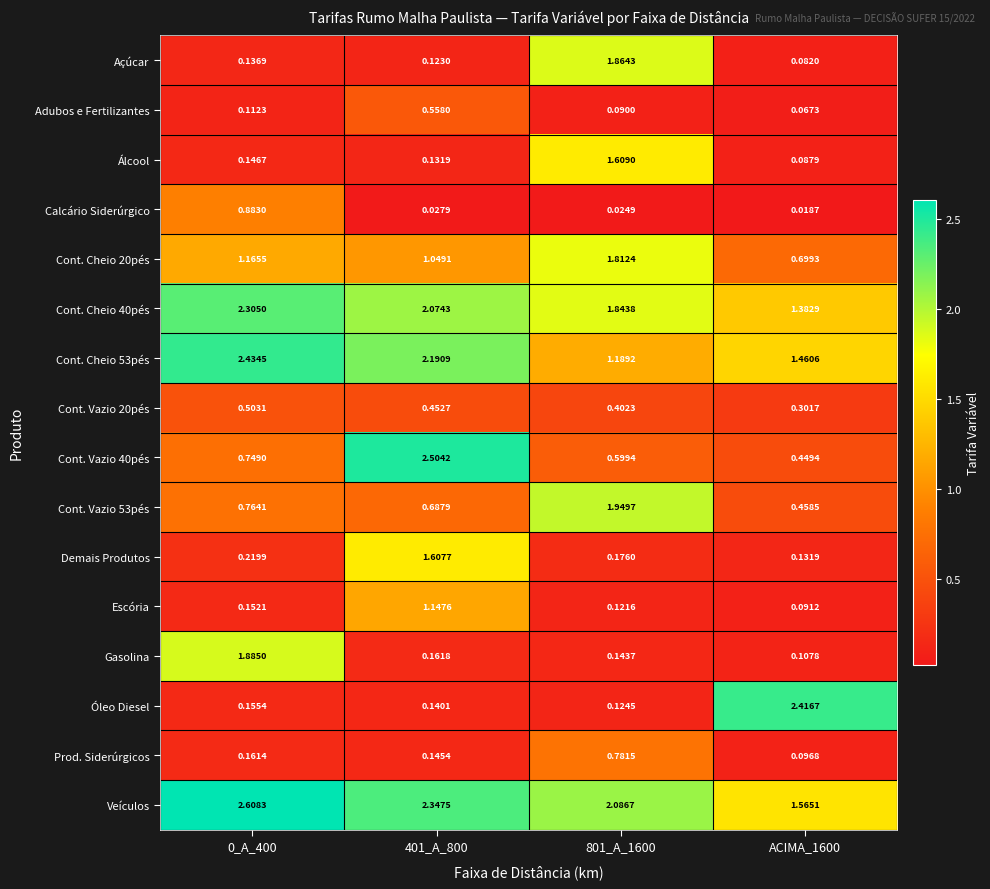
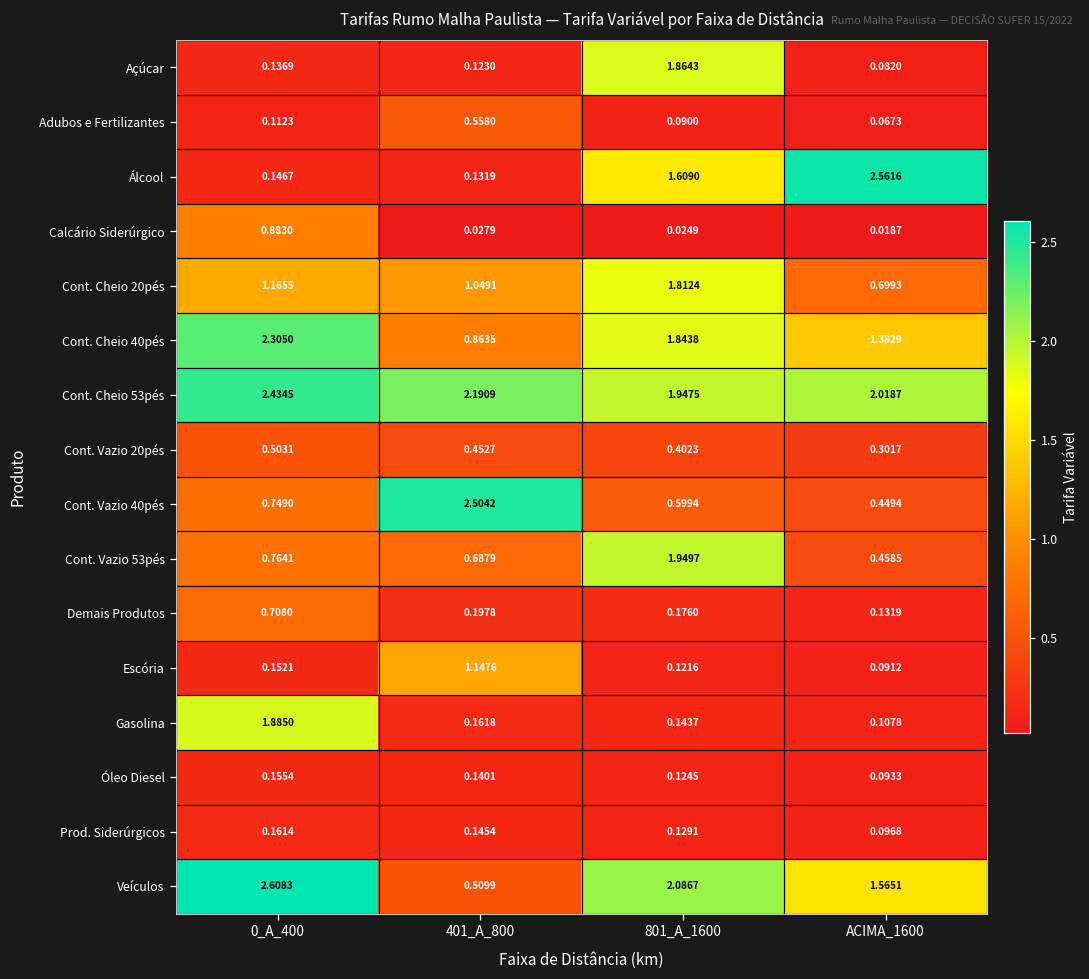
  {
    "Açúcar": {
      "0_A_400": 0.1369,
      "401_A_800": 0.1230,
      "801_A_1600": 1.8643,
      "ACIMA_1600": 0.0820
    },
    "Adubos e Fertilizantes": {
      "0_A_400": 0.1123,
      "401_A_800": 0.5580,
      "801_A_1600": 0.0900,
      "ACIMA_1600": 0.0673
    },
    "Álcool": {
      "0_A_400": 0.1467,
      "401_A_800": 0.1319,
      "801_A_1600": 1.6090,
-     "ACIMA_1600": 0.0879
+     "ACIMA_1600": 2.5616
    },
    "Calcário Siderúrgico": {
      "0_A_400": 0.8830,
      "401_A_800": 0.0279,
      "801_A_1600": 0.0249,
      "ACIMA_1600": 0.0187
    },
    "Cont. Cheio 20pés": {
      "0_A_400": 1.1655,
      "401_A_800": 1.0491,
      "801_A_1600": 1.8124,
      "ACIMA_1600": 0.6993
    },
    "Cont. Cheio 40pés": {
      "0_A_400": 2.3050,
-     "401_A_800": 2.0743,
+     "401_A_800": 0.8635,
      "801_A_1600": 1.8438,
      "ACIMA_1600": 1.3829
    },
    "Cont. Cheio 53pés": {
      "0_A_400": 2.4345,
      "401_A_800": 2.1909,
-     "801_A_1600": 1.1892,
-     "ACIMA_1600": 1.4606
+     "801_A_1600": 1.9475,
+     "ACIMA_1600": 2.0187
    },
    "Cont. Vazio 20pés": {
      "0_A_400": 0.5031,
      "401_A_800": 0.4527,
      "801_A_1600": 0.4023,
      "ACIMA_1600": 0.3017
    },
    "Cont. Vazio 40pés": {
      "0_A_400": 0.7490,
      "401_A_800": 2.5042,
      "801_A_1600": 0.5994,
      "ACIMA_1600": 0.4494
    },
    "Cont. Vazio 53pés": {
      "0_A_400": 0.7641,
      "401_A_800": 0.6879,
      "801_A_1600": 1.9497,
      "ACIMA_1600": 0.4585
    },
    "Demais Produtos": {
-     "0_A_400": 0.2199,
-     "401_A_800": 1.6077,
+     "0_A_400": 0.7080,
+     "401_A_800": 0.1978,
      "801_A_1600": 0.1760,
      "ACIMA_1600": 0.1319
    },
    "Escória": {
      "0_A_400": 0.1521,
      "401_A_800": 1.1476,
      "801_A_1600": 0.1216,
      "ACIMA_1600": 0.0912
    },
    "Gasolina": {
      "0_A_400": 1.8850,
      "401_A_800": 0.1618,
      "801_A_1600": 0.1437,
      "ACIMA_1600": 0.1078
    },
    "Óleo Diesel": {
      "0_A_400": 0.1554,
      "401_A_800": 0.1401,
      "801_A_1600": 0.1245,
-     "ACIMA_1600": 2.4167
+     "ACIMA_1600": 0.0933
    },
    "Prod. Siderúrgicos": {
      "0_A_400": 0.1614,
      "401_A_800": 0.1454,
-     "801_A_1600": 0.7815,
+     "801_A_1600": 0.1291,
      "ACIMA_1600": 0.0968
    },
    "Veículos": {
      "0_A_400": 2.6083,
-     "401_A_800": 2.3475,
+     "401_A_800": 0.5099,
      "801_A_1600": 2.0867,
      "ACIMA_1600": 1.5651
    }
  }
